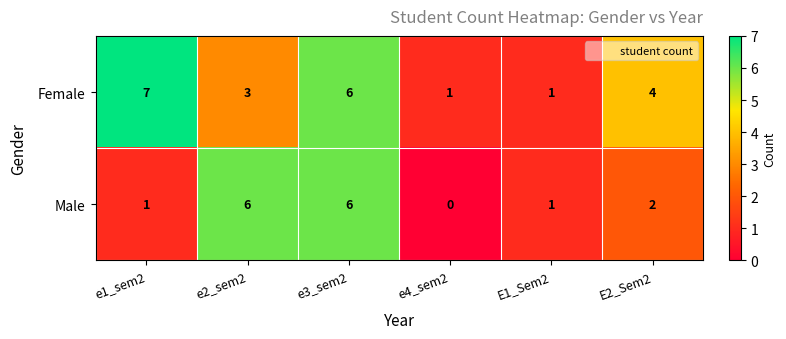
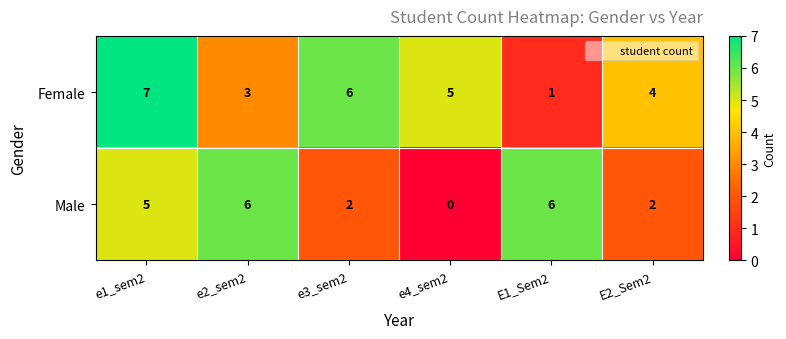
  {
    "Female": {
      "e1_sem2": 7,
      "e2_sem2": 3,
      "e3_sem2": 6,
-     "e4_sem2": 1,
+     "e4_sem2": 5,
      "E1_Sem2": 1,
      "E2_Sem2": 4
    },
    "Male": {
-     "e1_sem2": 1,
+     "e1_sem2": 5,
      "e2_sem2": 6,
-     "e3_sem2": 6,
+     "e3_sem2": 2,
      "e4_sem2": 0,
-     "E1_Sem2": 1,
+     "E1_Sem2": 6,
      "E2_Sem2": 2
    }
  }
